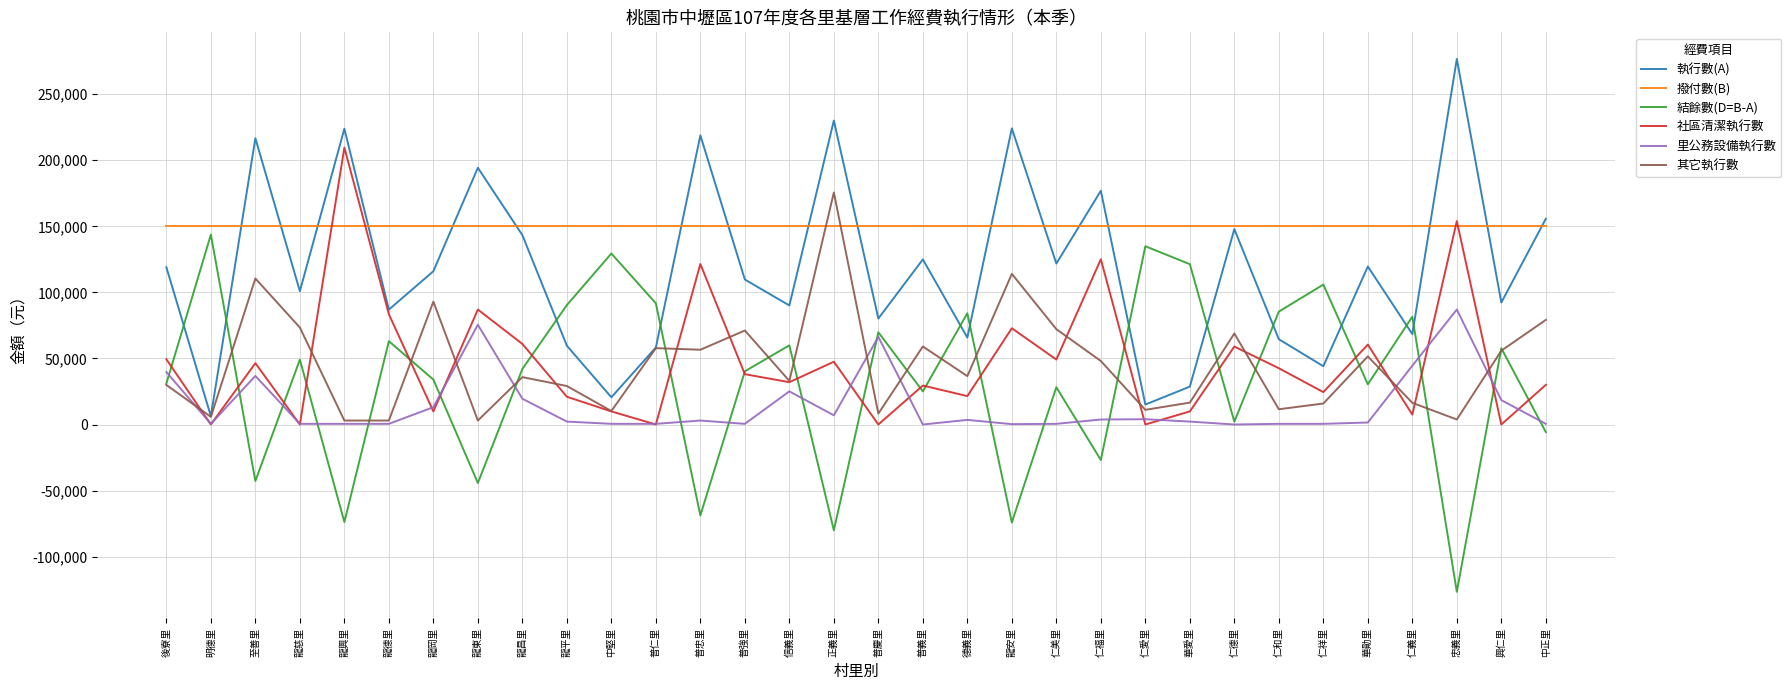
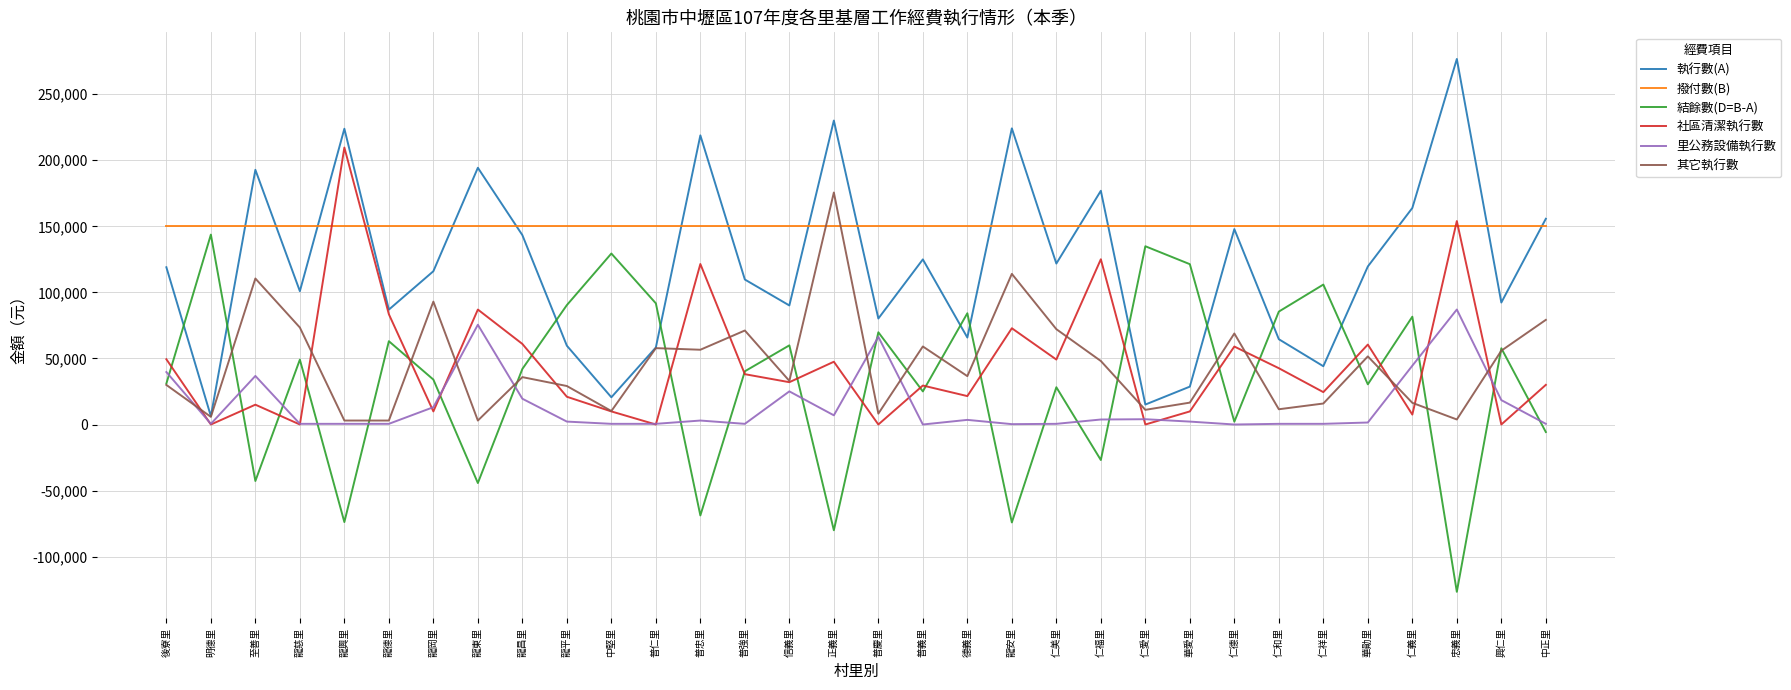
  {
    "執行數(A)": {
      "後寮里": "119,000",
-     "至善里": "217,000",
+     "至善里": "193,000",
      "龍慈里": "101,000",
      "龍興里": "224,000",
      "龍德里": "87,000",
      "龍岡里": "116,000",
      "龍東里": "194,000",
      "龍昌里": "143,000",
      "龍平里": "60,000",
      "中堅里": "21,000",
      "普忠里": "219,000",
      "普強里": "110,000",
      "信義里": "90,000",
      "正義里": "230,000",
      "普慶里": "80,000",
      "普義里": "125,000",
      "德義里": "66,000",
      "龍安里": "224,000",
      "仁美里": "122,000",
      "仁福里": "177,000",
      "仁愛里": "15,000",
      "華愛里": "29,000",
      "仁德里": "148,000",
      "仁和里": "65,000",
      "仁祥里": "44,000",
      "華勛里": "120,000",
-     "仁義里": "68,000",
+     "仁義里": "164,000",
      "忠義里": "277,000",
      "興仁里": "92,000",
      "中正里": "156,000"
    },
    "撥付數(B)": {
      "後寮里": "150,000",
      "明德里": "150,000",
      "至善里": "150,000",
      "龍慈里": "150,000",
      "龍興里": "150,000",
      "龍德里": "150,000",
      "龍岡里": "150,000",
      "龍東里": "150,000",
      "龍昌里": "150,000",
      "龍平里": "150,000",
      "中堅里": "150,000",
      "普仁里": "150,000",
      "普忠里": "150,000",
      "普強里": "150,000",
      "信義里": "150,000",
      "正義里": "150,000",
      "普慶里": "150,000",
      "普義里": "150,000",
      "德義里": "150,000",
      "龍安里": "150,000",
      "仁美里": "150,000",
      "仁福里": "150,000",
      "仁愛里": "150,000",
      "華愛里": "150,000",
      "仁德里": "150,000",
      "仁和里": "150,000",
      "仁祥里": "150,000",
      "華勛里": "150,000",
      "仁義里": "150,000",
      "忠義里": "150,000",
      "興仁里": "150,000",
      "中正里": "150,000"
    },
    "結餘數(D=B-A)": {
      "明德里": "144,000",
      "至善里": "-43,000",
      "龍慈里": "49,000",
      "龍興里": "-74,000",
      "龍德里": "63,000",
      "龍岡里": "34,000",
      "龍東里": "-44,000",
      "龍昌里": "42,000",
      "龍平里": "90,000",
      "中堅里": "129,000",
      "普仁里": "92,000",
      "普忠里": "-69,000",
      "普強里": "40,000",
      "信義里": "60,000",
      "正義里": "-80,000",
      "普慶里": "70,000",
      "普義里": "25,000",
      "德義里": "84,000",
      "龍安里": "-74,000",
      "仁美里": "28,000",
      "仁福里": "-27,000",
      "仁愛里": "135,000",
      "華愛里": "121,000",
      "仁德里": "2,000",
      "仁和里": "85,000",
      "仁祥里": "106,000",
      "華勛里": "30,000",
      "仁義里": "82,000",
      "忠義里": "-127,000",
      "中正里": "-6,000"
    },
    "社區清潔執行數": {
      "後寮里": "49,000",
-     "至善里": "46,000",
+     "至善里": "15,000",
      "龍興里": "210,000",
      "龍德里": "83,000",
      "龍岡里": "10,000",
      "龍東里": "87,000",
      "龍昌里": "61,000",
      "龍平里": "21,000",
      "普忠里": "121,000",
      "普強里": "38,000",
      "正義里": "48,000",
      "普慶里": "0",
      "普義里": "30,000",
      "德義里": "22,000",
      "龍安里": "73,000",
      "仁美里": "49,000",
      "仁福里": "125,000",
      "仁愛里": "0",
      "華愛里": "10,000",
      "仁德里": "59,000",
      "仁和里": "43,000",
      "仁祥里": "25,000",
      "華勛里": "61,000",
      "仁義里": "8,000",
      "忠義里": "154,000",
      "興仁里": "0",
      "中正里": "30,000"
    },
    "里公務設備執行數": {
      "後寮里": "40,000",
      "至善里": "37,000",
      "龍興里": "1,000",
      "龍德里": "1,000",
      "龍岡里": "13,000",
      "龍東里": "76,000",
      "龍昌里": "20,000",
      "龍平里": "2,000",
      "中堅里": "1,000",
      "普忠里": "3,000",
      "普強里": "1,000",
      "信義里": "25,000",
      "正義里": "7,000",
      "普慶里": "66,000",
      "普義里": "0",
      "德義里": "4,000",
      "龍安里": "0",
      "仁美里": "1,000",
      "仁福里": "4,000",
      "仁愛里": "4,000",
      "華愛里": "2,000",
      "仁德里": "0",
      "仁和里": "1,000",
      "仁祥里": "1,000",
      "華勛里": "2,000",
      "仁義里": "45,000",
      "忠義里": "87,000",
      "興仁里": "18,000",
      "中正里": "1,000"
    },
    "其它執行數": {
      "至善里": "110,000",
      "龍慈里": "73,000",
      "龍興里": "3,000",
      "龍德里": "3,000",
      "龍岡里": "93,000",
      "龍東里": "3,000",
      "龍昌里": "36,000",
      "龍平里": "29,000",
      "普忠里": "57,000",
      "普強里": "71,000",
      "正義里": "176,000",
      "普慶里": "8,000",
      "普義里": "59,000",
      "德義里": "37,000",
      "龍安里": "114,000",
      "仁美里": "72,000",
      "仁福里": "48,000",
      "仁愛里": "11,000",
      "華愛里": "17,000",
      "仁德里": "69,000",
      "仁和里": "12,000",
      "仁祥里": "16,000",
      "華勛里": "52,000",
      "仁義里": "16,000",
      "忠義里": "4,000",
      "中正里": "79,000"
    }
  }
